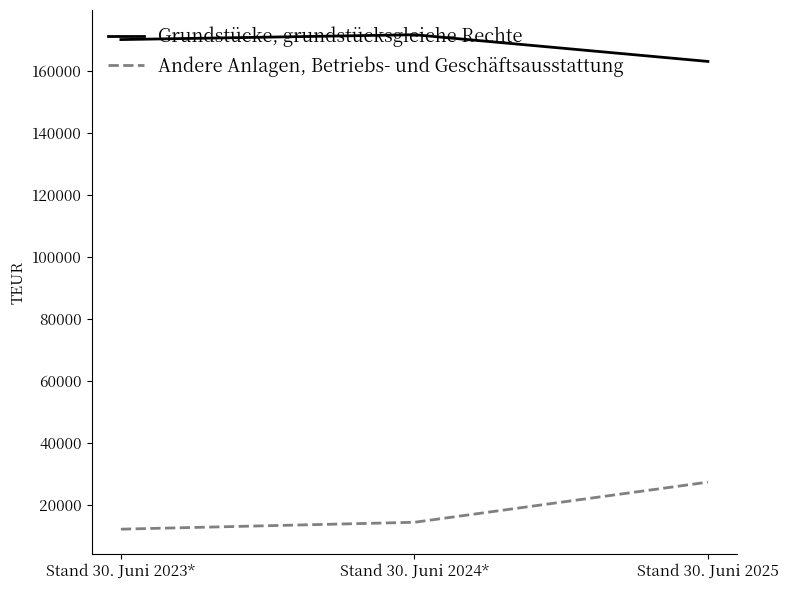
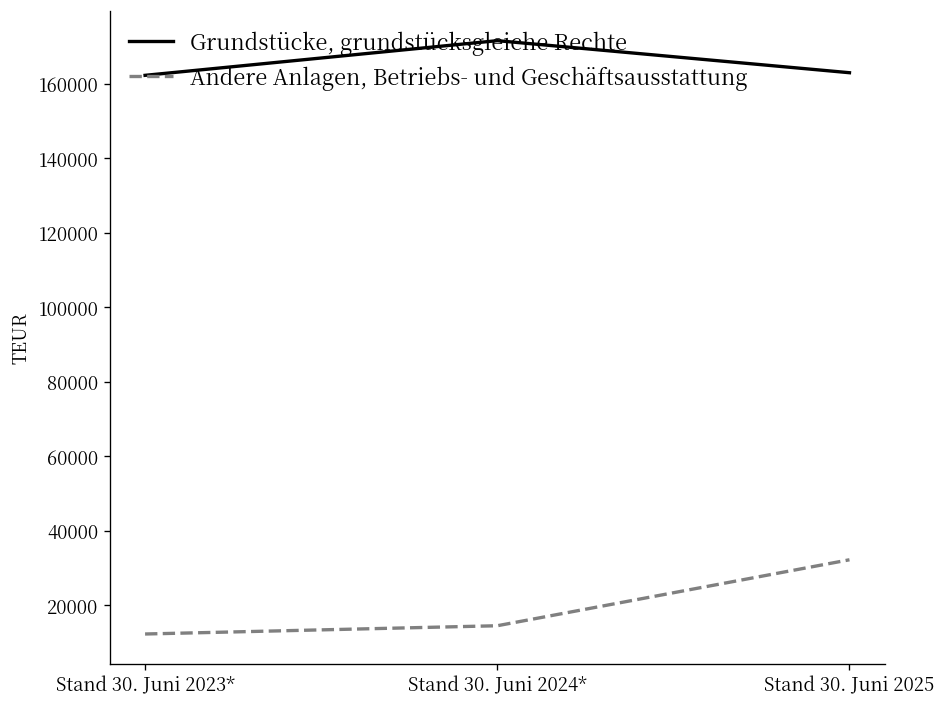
  {
    "Grundstücke, grundstücksgleiche Rechte": {
-     "Stand 30. Juni 2023*": 170000,
+     "Stand 30. Juni 2023*": 162000,
      "Stand 30. Juni 2024*": 172000,
      "Stand 30. Juni 2025": 163000
    },
    "Andere Anlagen, Betriebs- und Geschäftsausstattung": {
      "Stand 30. Juni 2023*": 12000,
      "Stand 30. Juni 2024*": 14000,
-     "Stand 30. Juni 2025": 27000
+     "Stand 30. Juni 2025": 32000
    }
  }
